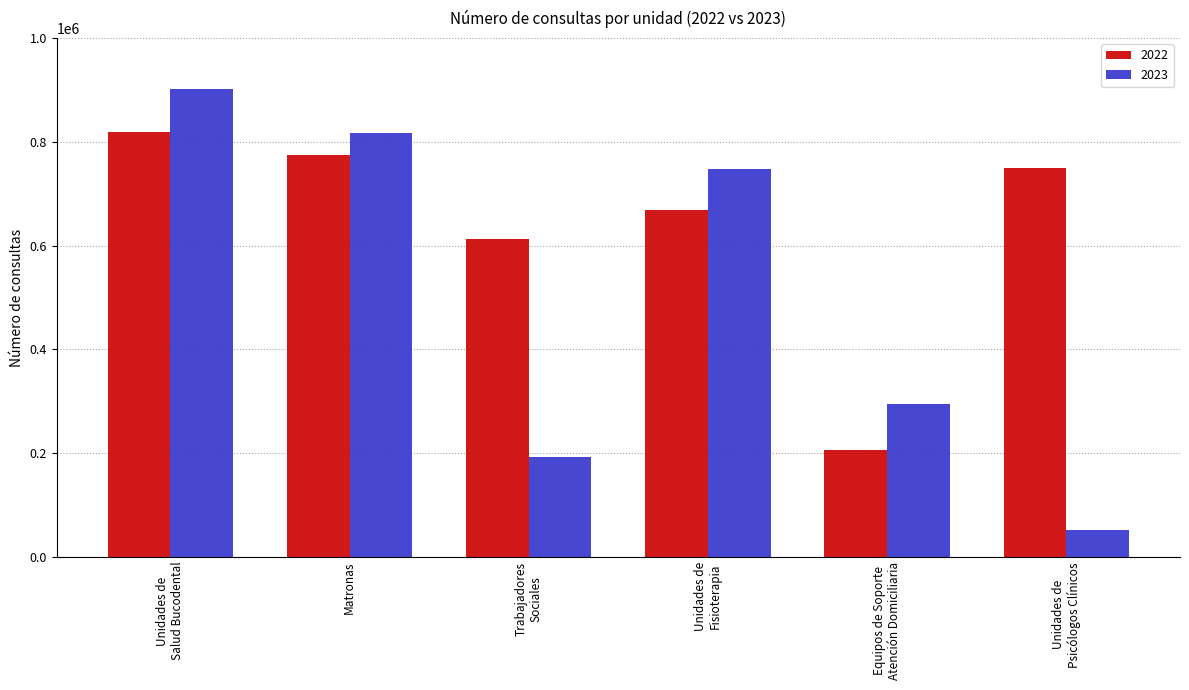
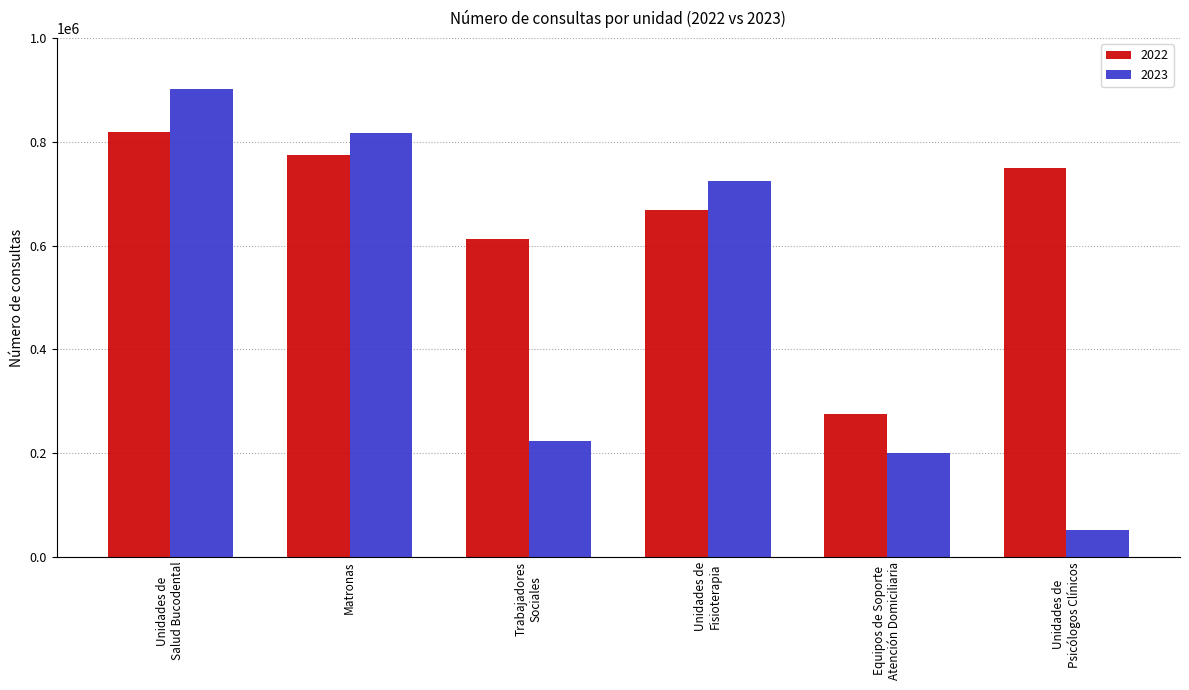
  {
    "2022": {
      "Unidades de Salud Bucodental": 820000,
      "Matronas": 770000,
      "Trabajadores Sociales": 610000,
      "Unidades de Fisioterapia": 670000,
-     "Equipos de Soporte Atención Domiciliaria": 210000,
+     "Equipos de Soporte Atención Domiciliaria": 280000,
      "Unidades de Psicólogos Clínicos": 750000
    },
    "2023": {
      "Unidades de Salud Bucodental": 900000,
      "Matronas": 820000,
-     "Trabajadores Sociales": 190000,
-     "Unidades de Fisioterapia": 750000,
-     "Equipos de Soporte Atención Domiciliaria": 290000,
+     "Trabajadores Sociales": 220000,
+     "Unidades de Fisioterapia": 730000,
+     "Equipos de Soporte Atención Domiciliaria": 200000,
      "Unidades de Psicólogos Clínicos": 50000
    }
  }
